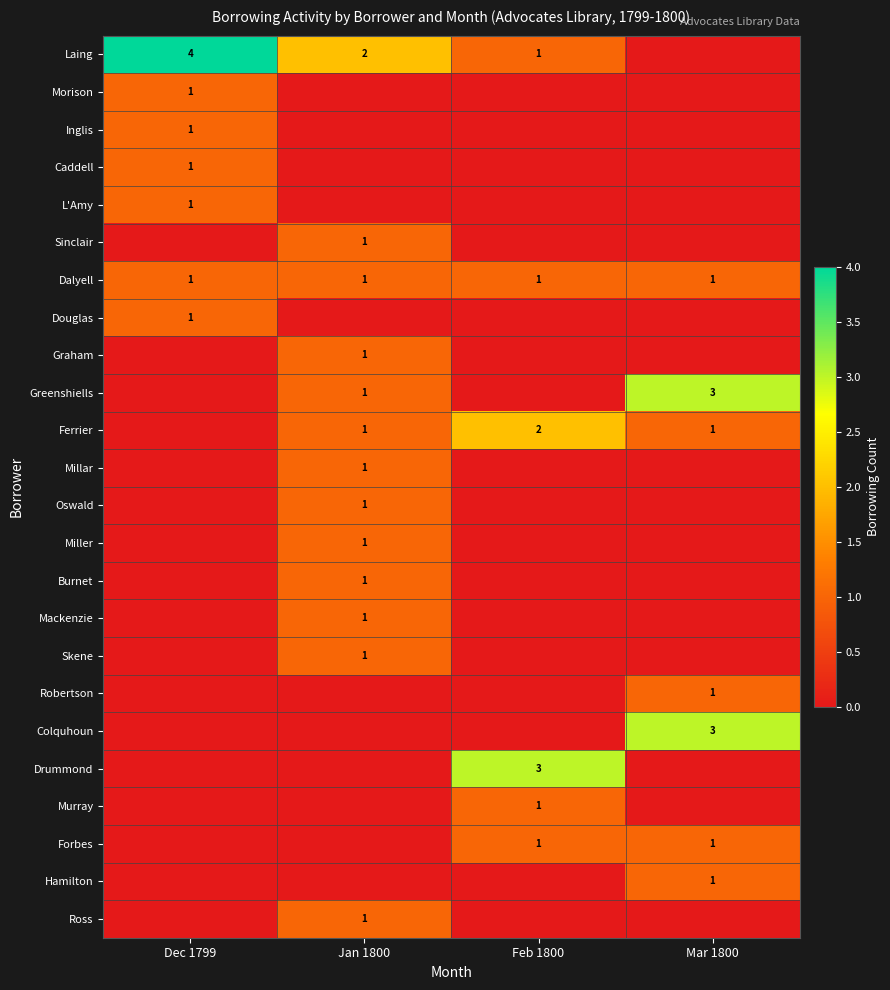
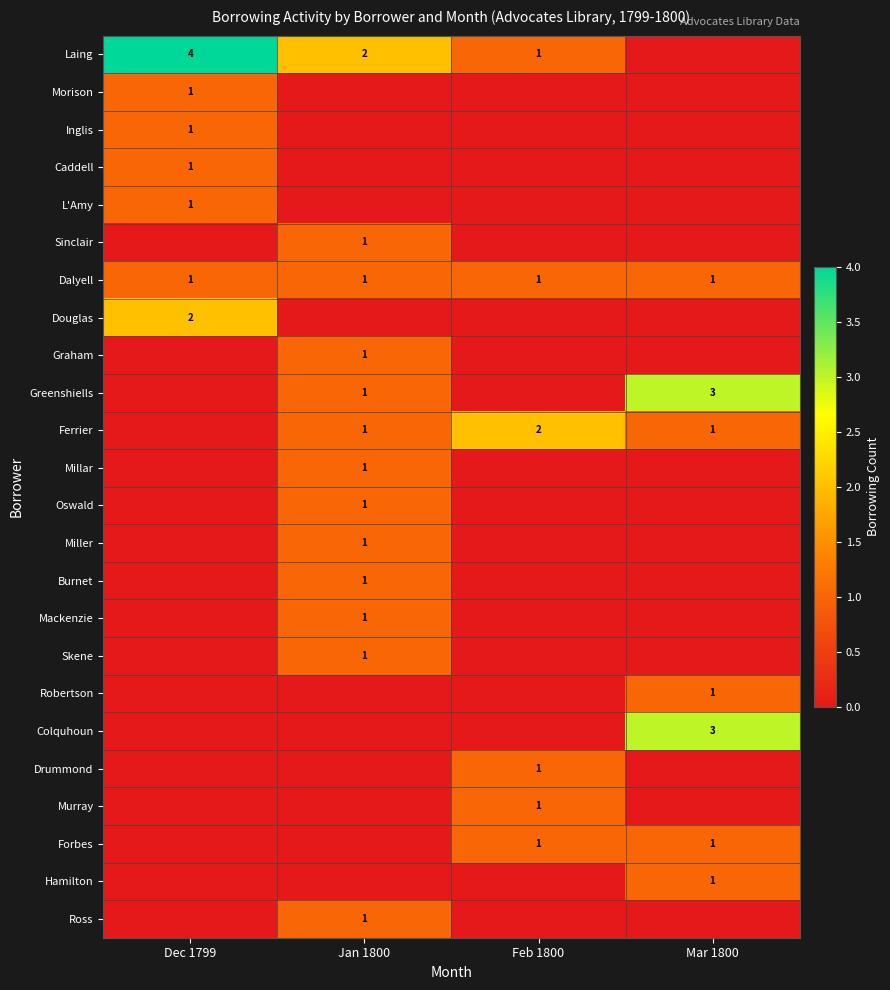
  {
    "Laing": {
      "Dec 1799": 4,
      "Jan 1800": 2,
      "Feb 1800": 1
    },
    "Morison": {
      "Dec 1799": 1
    },
    "Inglis": {
      "Dec 1799": 1
    },
    "Caddell": {
      "Dec 1799": 1
    },
    "L'Amy": {
      "Dec 1799": 1
    },
    "Sinclair": {
      "Jan 1800": 1
    },
    "Dalyell": {
      "Dec 1799": 1,
      "Jan 1800": 1,
      "Feb 1800": 1,
      "Mar 1800": 1
    },
    "Douglas": {
-     "Dec 1799": 1
+     "Dec 1799": 2
    },
    "Graham": {
      "Jan 1800": 1
    },
    "Greenshiells": {
      "Jan 1800": 1,
      "Mar 1800": 3
    },
    "Ferrier": {
      "Jan 1800": 1,
      "Feb 1800": 2,
      "Mar 1800": 1
    },
    "Millar": {
      "Jan 1800": 1
    },
    "Oswald": {
      "Jan 1800": 1
    },
    "Miller": {
      "Jan 1800": 1
    },
    "Burnet": {
      "Jan 1800": 1
    },
    "Mackenzie": {
      "Jan 1800": 1
    },
    "Skene": {
      "Jan 1800": 1
    },
    "Robertson": {
      "Mar 1800": 1
    },
    "Colquhoun": {
      "Mar 1800": 3
    },
    "Drummond": {
-     "Feb 1800": 3
+     "Feb 1800": 1
    },
    "Murray": {
      "Feb 1800": 1
    },
    "Forbes": {
      "Feb 1800": 1,
      "Mar 1800": 1
    },
    "Hamilton": {
      "Mar 1800": 1
    },
    "Ross": {
      "Jan 1800": 1
    }
  }
